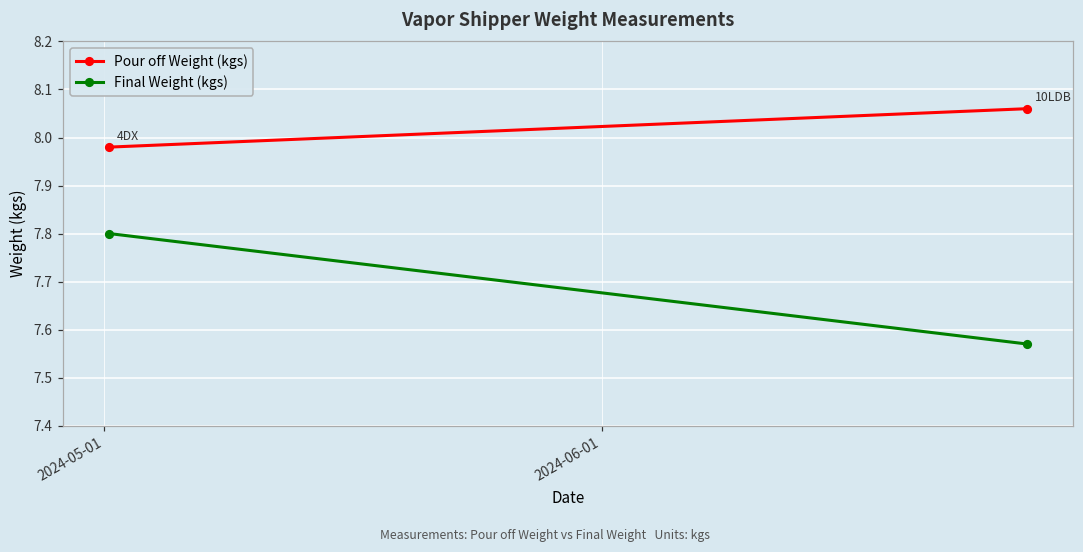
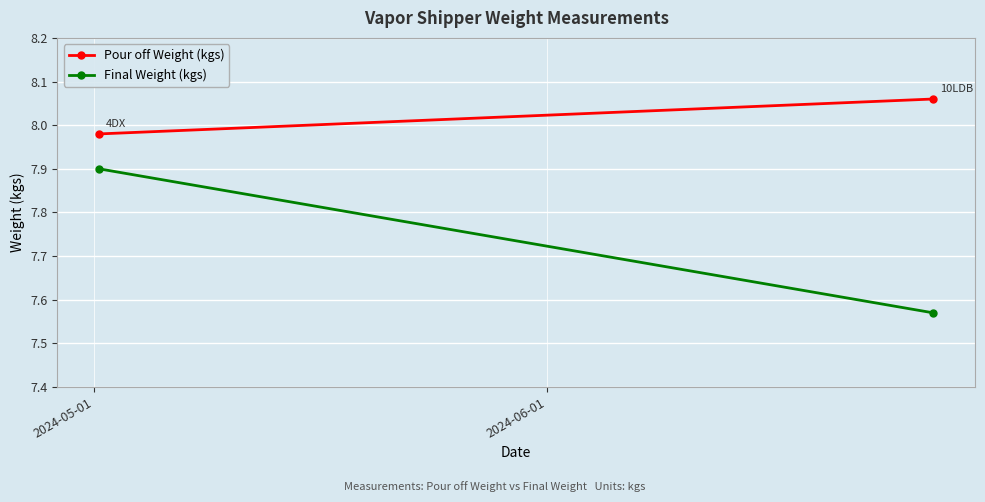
  {
    "Final Weight (kgs)": {
-     "2024-05-01": 7.8
+     "2024-05-01": 7.9
    }
  }
